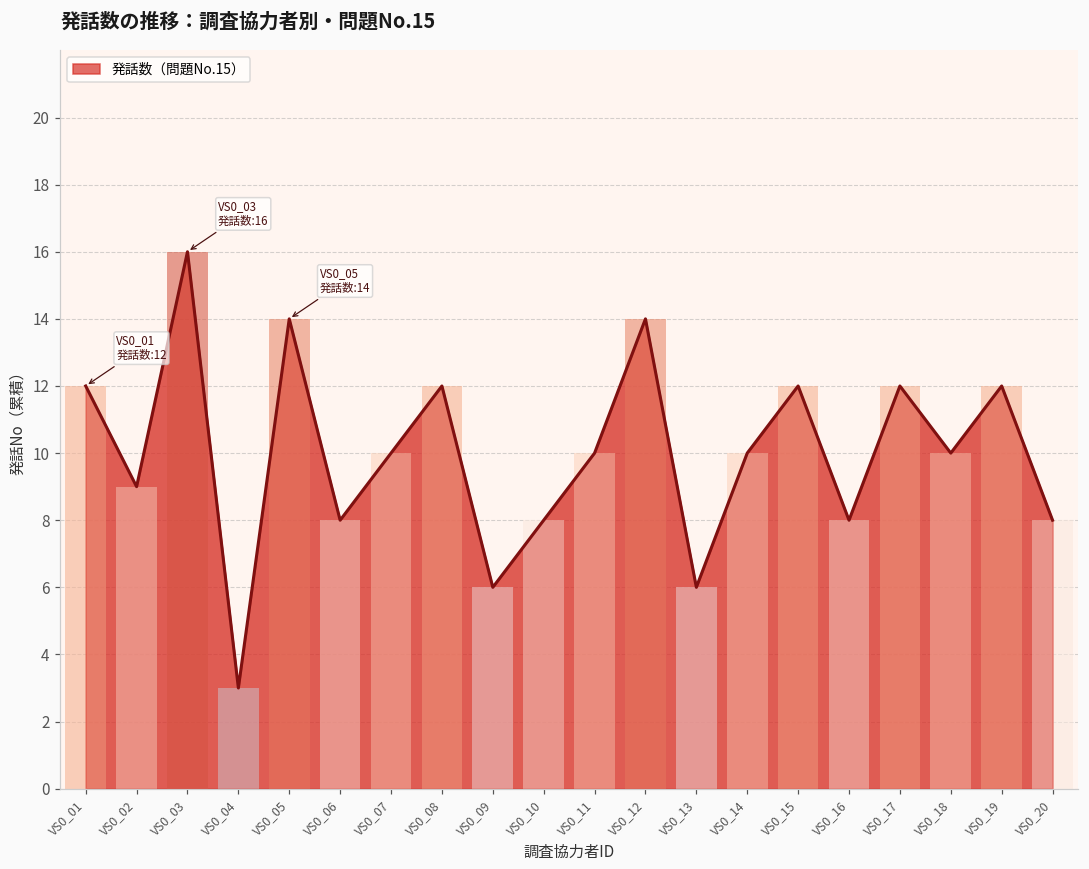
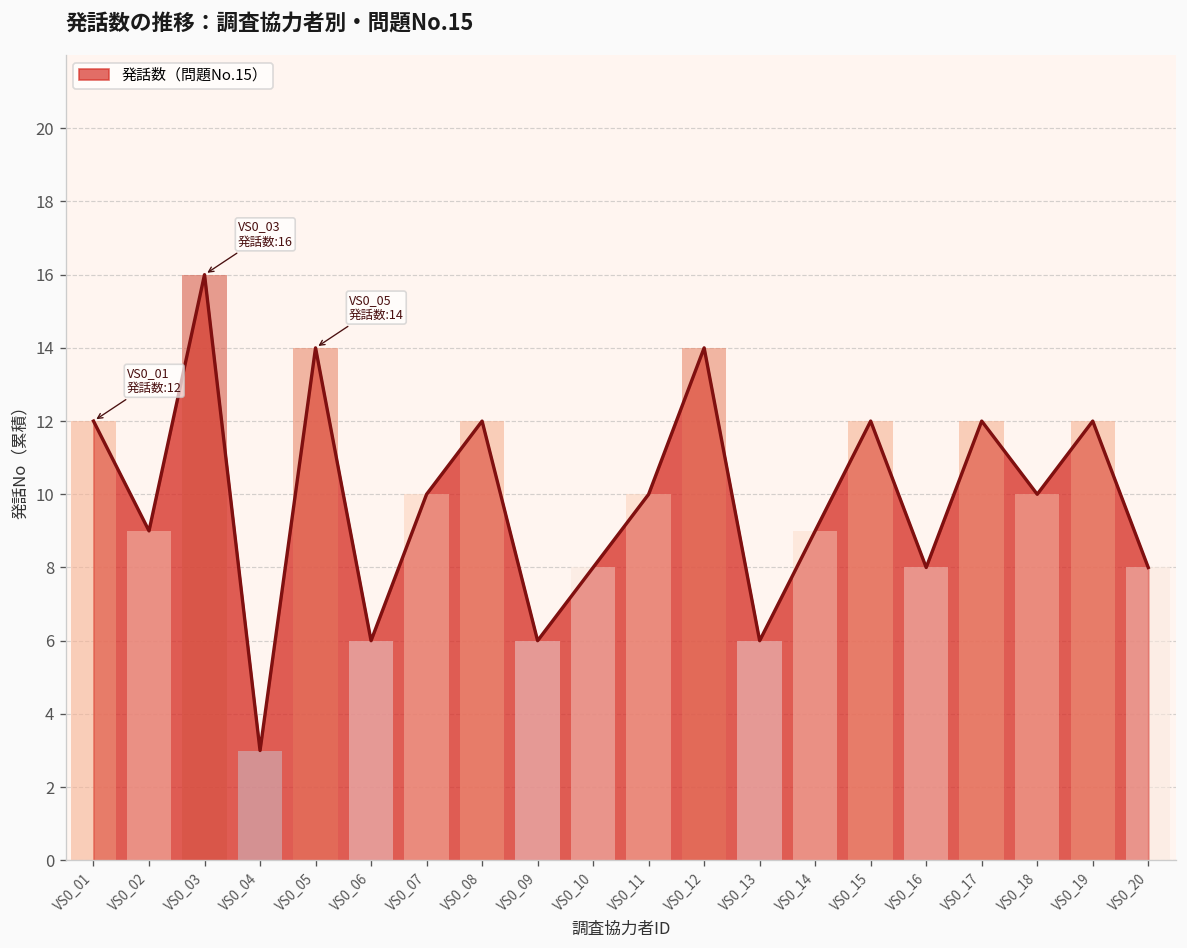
  {
    "VS0_02": 9,
    "VS0_04": 3,
-   "VS0_06": 8,
+   "VS0_06": 6,
    "VS0_07": 10,
    "VS0_08": 12,
    "VS0_09": 6,
    "VS0_10": 8,
    "VS0_11": 10,
    "VS0_12": 14,
    "VS0_13": 6,
-   "VS0_14": 10,
+   "VS0_14": 9,
    "VS0_15": 12,
    "VS0_16": 8,
    "VS0_17": 12,
    "VS0_18": 10,
    "VS0_19": 12,
    "VS0_20": 8
  }
